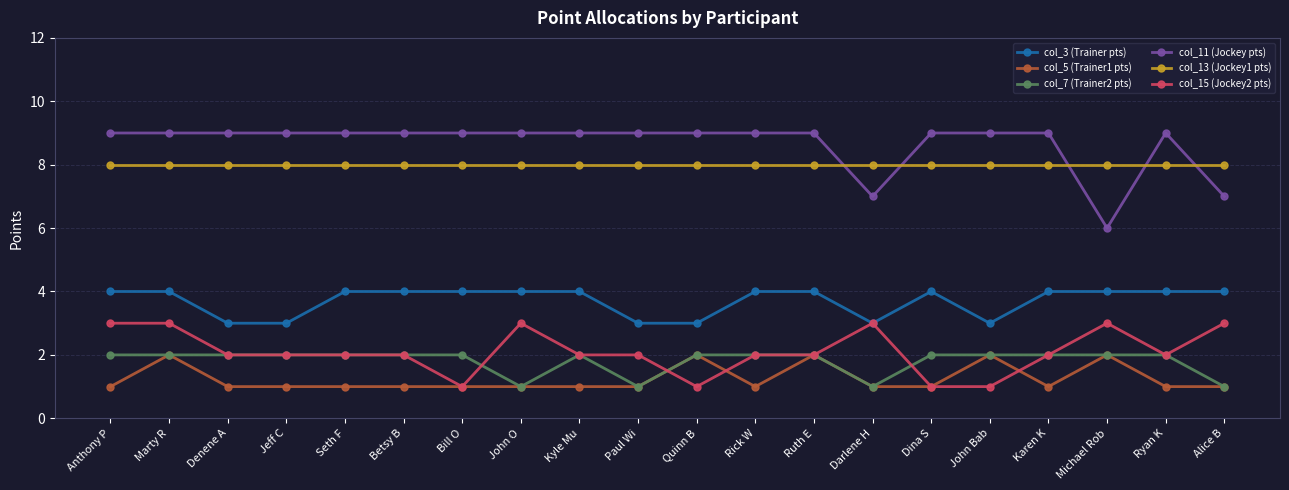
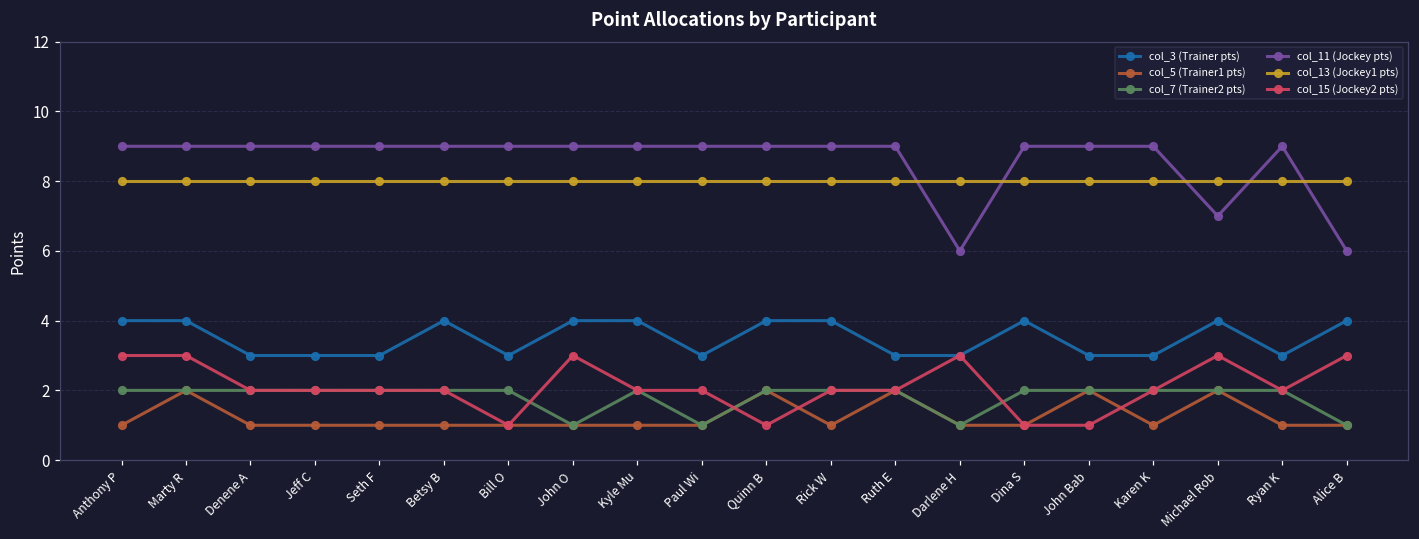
  {
    "col_3 (Trainer pts)": {
      "Anthony P": 4,
      "Marty R": 4,
      "Denene A": 3,
      "Jeff C": 3,
-     "Seth F": 4,
+     "Seth F": 3,
      "Betsy B": 4,
-     "Bill O": 4,
+     "Bill O": 3,
      "John O": 4,
      "Kyle Mu": 4,
      "Paul Wi": 3,
-     "Quinn B": 3,
+     "Quinn B": 4,
      "Rick W": 4,
-     "Ruth E": 4,
+     "Ruth E": 3,
      "Dina S": 4,
      "John Bab": 3,
-     "Karen K": 4,
+     "Karen K": 3,
      "Michael Rob": 4,
-     "Ryan K": 4,
+     "Ryan K": 3,
      "Alice B": 4
    },
    "col_7 (Trainer2 pts)": {
      "Anthony P": 2,
      "Bill O": 2,
      "Dina S": 2
    },
    "col_11 (Jockey pts)": {
      "Anthony P": 9,
      "Marty R": 9,
      "Denene A": 9,
      "Jeff C": 9,
      "Seth F": 9,
      "Betsy B": 9,
      "Bill O": 9,
      "John O": 9,
      "Kyle Mu": 9,
      "Paul Wi": 9,
      "Quinn B": 9,
      "Rick W": 9,
      "Ruth E": 9,
-     "Darlene H": 7,
+     "Darlene H": 6,
      "Dina S": 9,
      "John Bab": 9,
      "Karen K": 9,
-     "Michael Rob": 6,
+     "Michael Rob": 7,
      "Ryan K": 9,
-     "Alice B": 7
+     "Alice B": 6
    },
    "col_13 (Jockey1 pts)": {
      "Anthony P": 8,
      "Marty R": 8,
      "Denene A": 8,
      "Jeff C": 8,
      "Seth F": 8,
      "Betsy B": 8,
      "Bill O": 8,
      "John O": 8,
      "Kyle Mu": 8,
      "Paul Wi": 8,
      "Quinn B": 8,
      "Rick W": 8,
      "Ruth E": 8,
      "Darlene H": 8,
      "Dina S": 8,
      "John Bab": 8,
      "Karen K": 8,
      "Michael Rob": 8,
      "Ryan K": 8,
      "Alice B": 8
    }
  }
